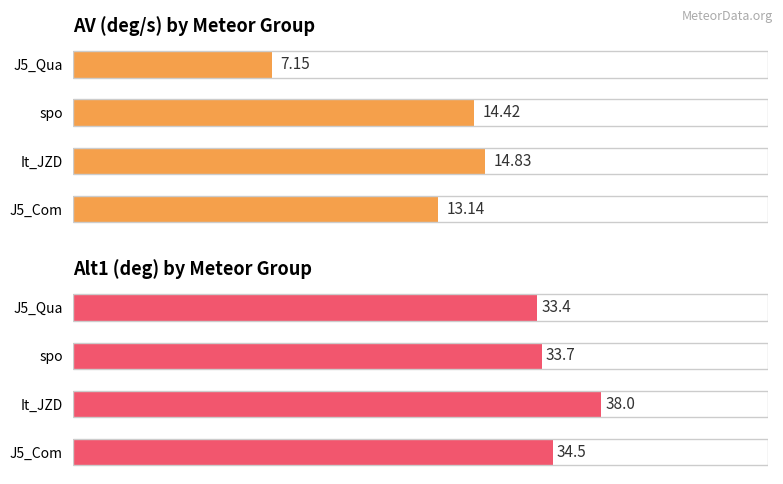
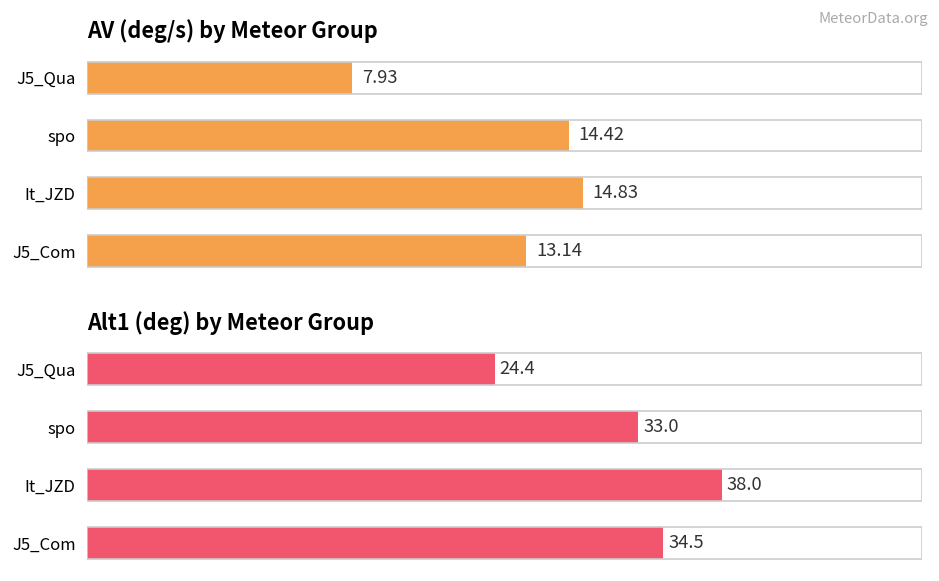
  {
    "AV (deg/s) by Meteor Group": {
-     "J5_Qua": 7.15,
+     "J5_Qua": 7.93,
      "spo": 14.42,
      "It_JZD": 14.83,
      "J5_Com": 13.14
    },
    "Alt1 (deg) by Meteor Group": {
-     "J5_Qua": 33.4,
-     "spo": 33.7,
+     "J5_Qua": 24.4,
+     "spo": 33.0,
      "It_JZD": 38.0,
      "J5_Com": 34.5
    }
  }
